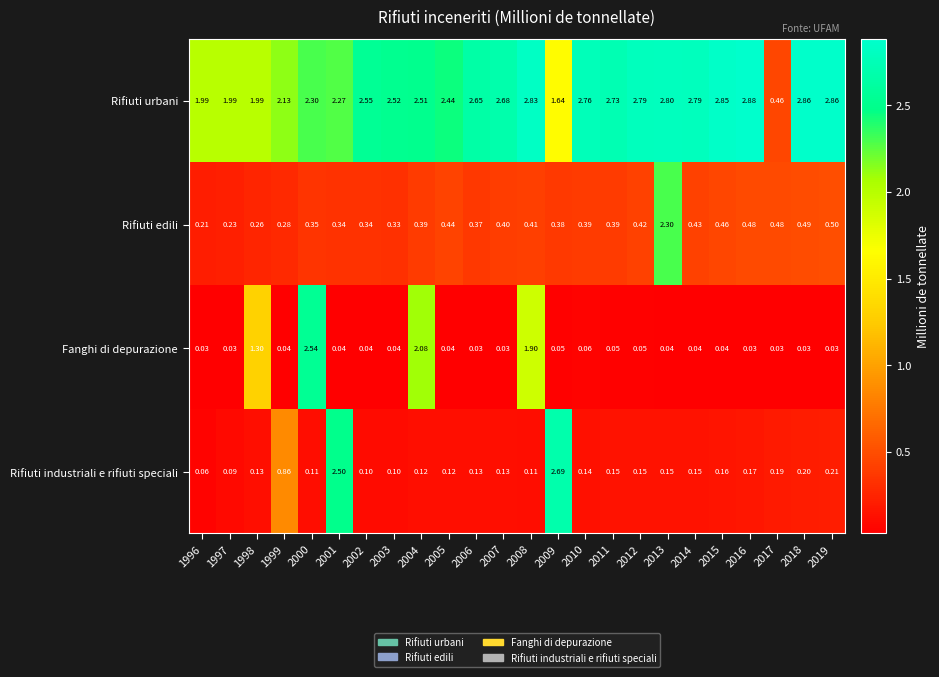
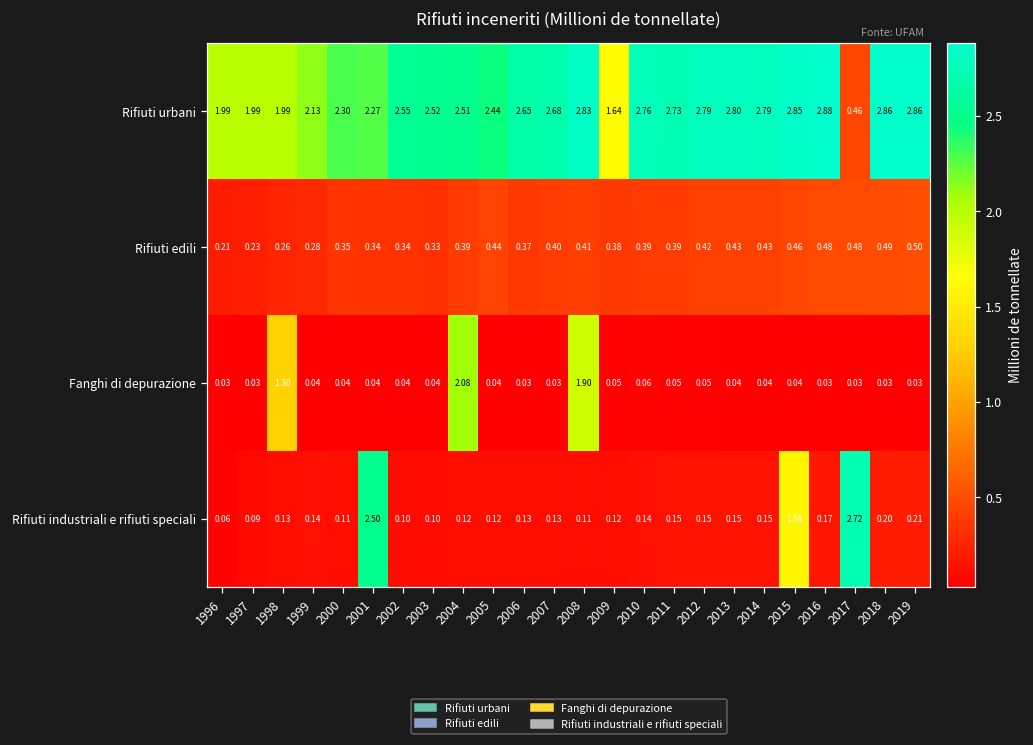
  {
    "Rifiuti urbani": {
      "1996": 1.99,
      "1997": 1.99,
      "1998": 1.99,
      "1999": 2.13,
      "2000": 2.30,
      "2001": 2.27,
      "2002": 2.55,
      "2003": 2.52,
      "2004": 2.51,
      "2005": 2.44,
      "2006": 2.65,
      "2007": 2.68,
      "2008": 2.83,
      "2009": 1.64,
      "2010": 2.76,
      "2011": 2.73,
      "2012": 2.79,
      "2013": 2.80,
      "2014": 2.79,
      "2015": 2.85,
      "2016": 2.88,
      "2017": 0.46,
      "2018": 2.86,
      "2019": 2.86
    },
    "Rifiuti edili": {
      "1996": 0.21,
      "1997": 0.23,
      "1998": 0.26,
      "1999": 0.28,
      "2000": 0.35,
      "2001": 0.34,
      "2002": 0.34,
      "2003": 0.33,
      "2004": 0.39,
      "2005": 0.44,
      "2006": 0.37,
      "2007": 0.40,
      "2008": 0.41,
      "2009": 0.38,
      "2010": 0.39,
      "2011": 0.39,
      "2012": 0.42,
-     "2013": 2.30,
+     "2013": 0.43,
      "2014": 0.43,
      "2015": 0.46,
      "2016": 0.48,
      "2017": 0.48,
      "2018": 0.49,
      "2019": 0.50
    },
    "Fanghi di depurazione": {
      "1996": 0.03,
      "1997": 0.03,
      "1998": 1.30,
      "1999": 0.04,
-     "2000": 2.54,
+     "2000": 0.04,
      "2001": 0.04,
      "2002": 0.04,
      "2003": 0.04,
      "2004": 2.08,
      "2005": 0.04,
      "2006": 0.03,
      "2007": 0.03,
      "2008": 1.90,
      "2009": 0.05,
      "2010": 0.06,
      "2011": 0.05,
      "2012": 0.05,
      "2013": 0.04,
      "2014": 0.04,
      "2015": 0.04,
      "2016": 0.03,
      "2017": 0.03,
      "2018": 0.03,
      "2019": 0.03
    },
    "Rifiuti industriali e rifiuti speciali": {
      "1996": 0.06,
      "1997": 0.09,
      "1998": 0.13,
-     "1999": 0.86,
+     "1999": 0.14,
      "2000": 0.11,
      "2001": 2.50,
      "2002": 0.10,
      "2003": 0.10,
      "2004": 0.12,
      "2005": 0.12,
      "2006": 0.13,
      "2007": 0.13,
      "2008": 0.11,
-     "2009": 2.69,
+     "2009": 0.12,
      "2010": 0.14,
      "2011": 0.15,
      "2012": 0.15,
      "2013": 0.15,
      "2014": 0.15,
-     "2015": 0.16,
+     "2015": 1.58,
      "2016": 0.17,
-     "2017": 0.19,
+     "2017": 2.72,
      "2018": 0.20,
      "2019": 0.21
    }
  }
